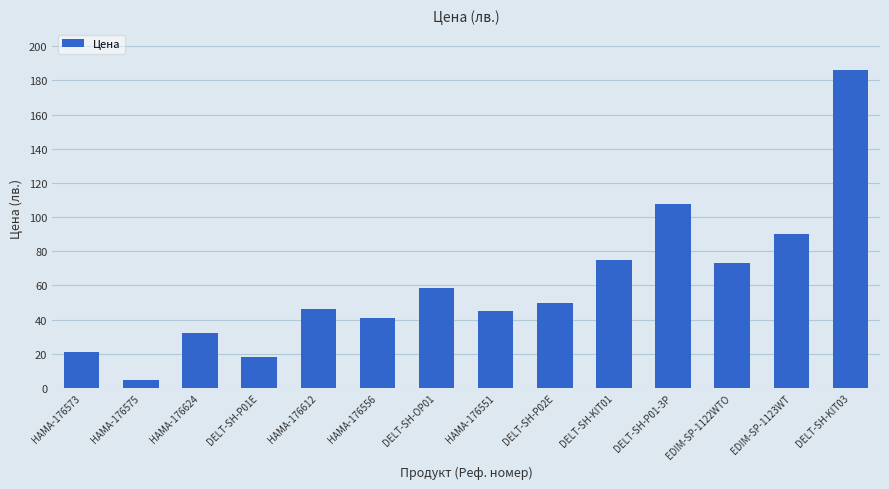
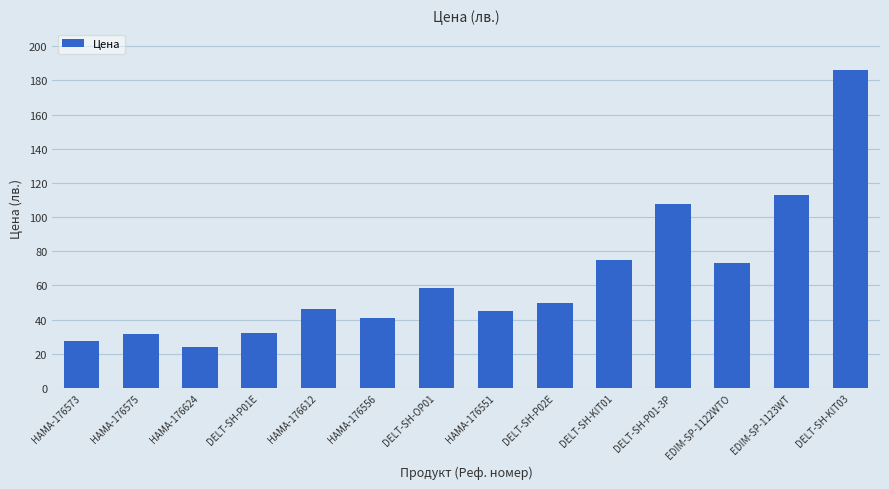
  {
-   "HAMA-176573": 21,
-   "HAMA-176575": 5,
-   "HAMA-176624": 32,
-   "DELT-SH-P01E": 18,
+   "HAMA-176573": 27,
+   "HAMA-176575": 32,
+   "HAMA-176624": 24,
+   "DELT-SH-P01E": 32,
    "HAMA-176612": 46,
    "HAMA-176556": 41,
    "DELT-SH-OP01": 59,
    "HAMA-176551": 45,
    "DELT-SH-P02E": 50,
    "DELT-SH-KIT01": 75,
    "DELT-SH-P01-3P": 107,
    "EDIM-SP-1122WTO": 73,
-   "EDIM-SP-1123WT": 90,
+   "EDIM-SP-1123WT": 113,
    "DELT-SH-KIT03": 186
  }
